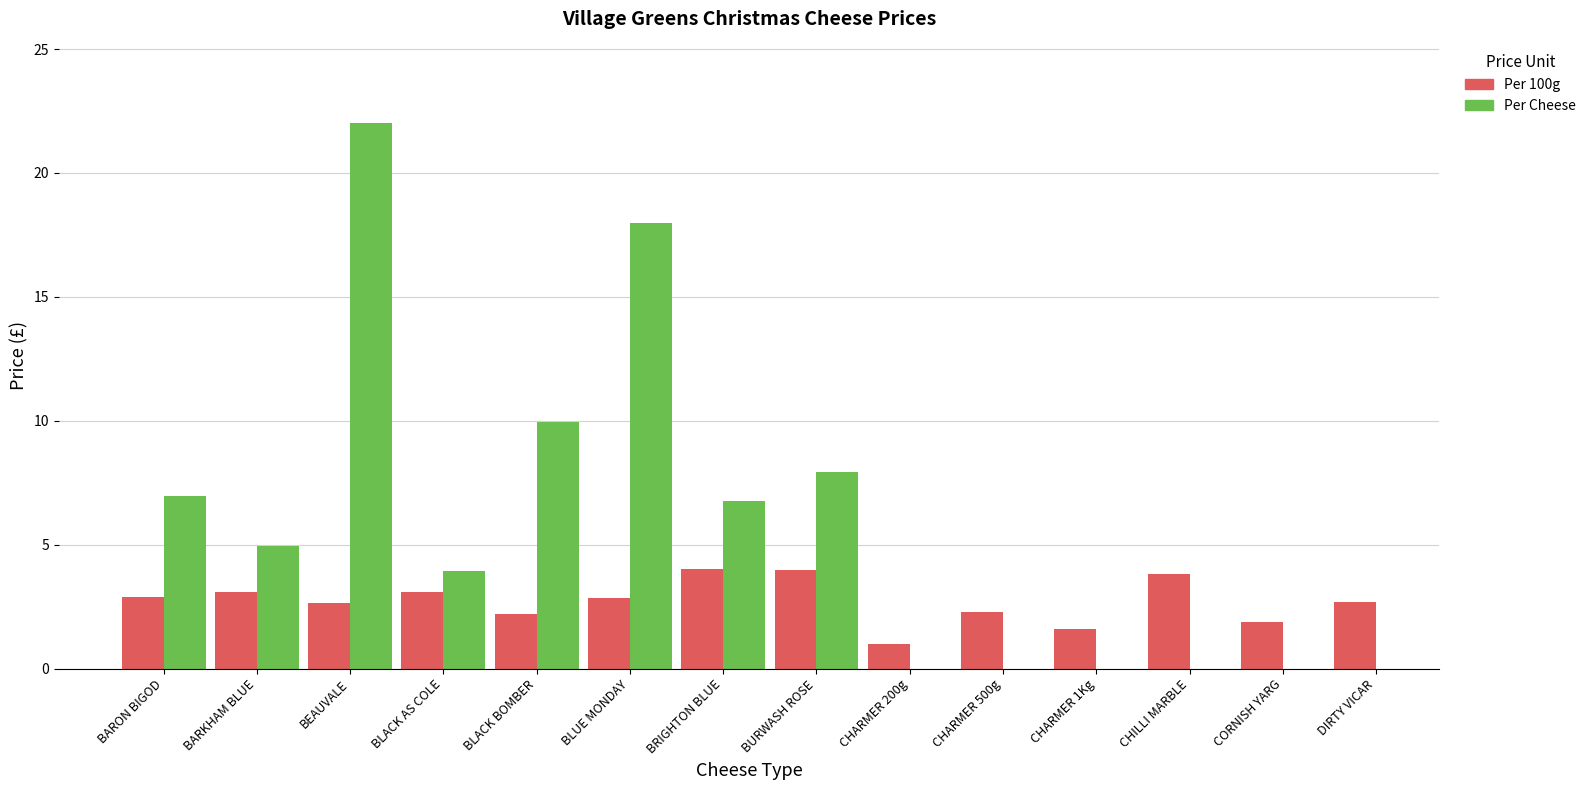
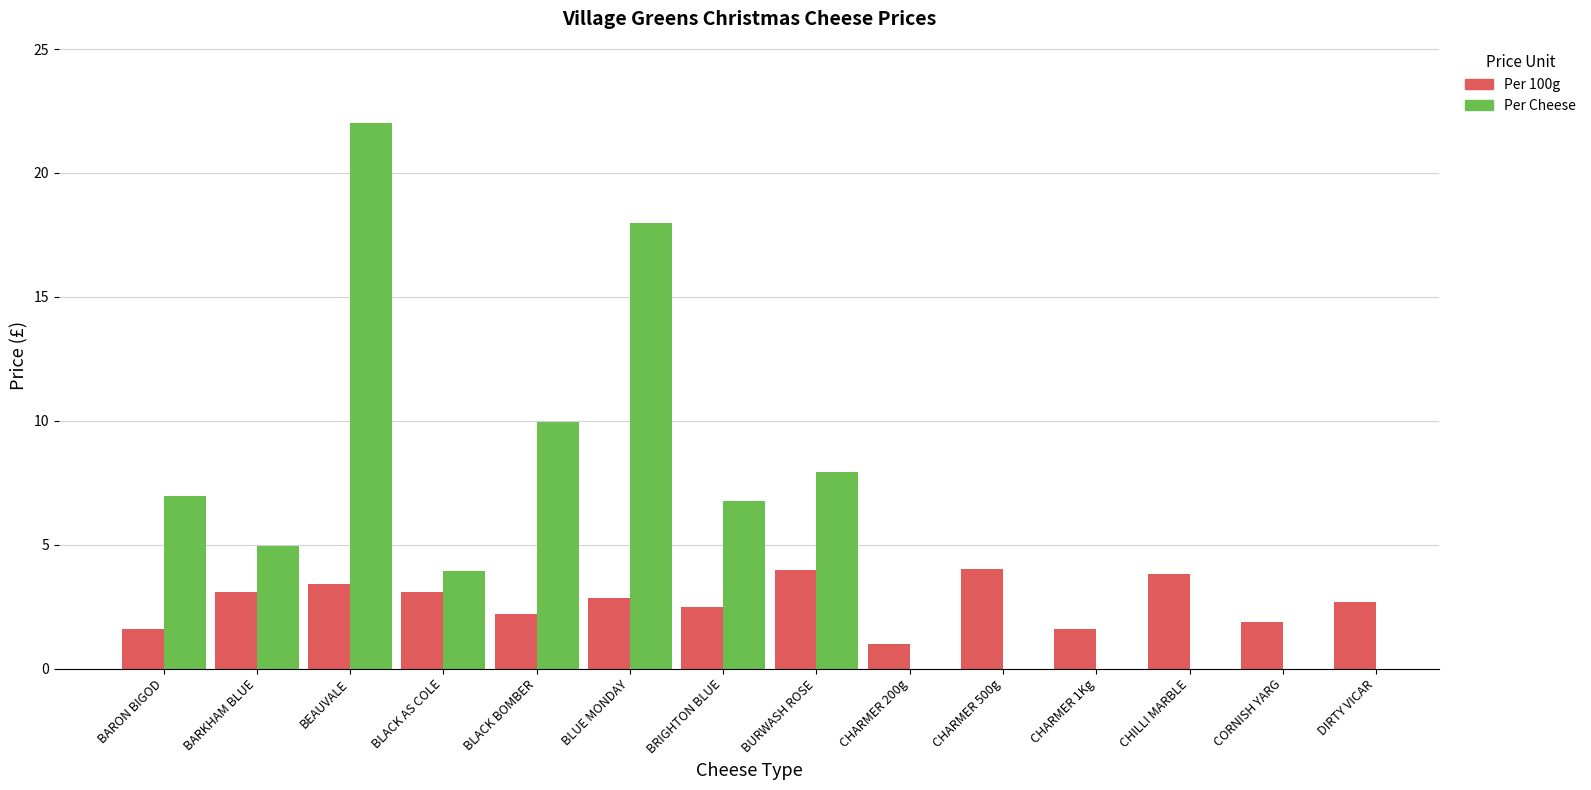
  {
    "Per 100g": {
-     "BARON BIGOD": 2.9,
+     "BARON BIGOD": 1.6,
      "BARKHAM BLUE": 3.1,
-     "BEAUVALE": 2.7,
+     "BEAUVALE": 3.4,
      "BLACK AS COLE": 3.1,
      "BLACK BOMBER": 2.2,
      "BLUE MONDAY": 2.9,
-     "BRIGHTON BLUE": 4.0,
+     "BRIGHTON BLUE": 2.5,
      "BURWASH ROSE": 4.0,
      "CHARMER 200g": 1.0,
-     "CHARMER 500g": 2.3,
+     "CHARMER 500g": 4.0,
      "CHARMER 1Kg": 1.6,
      "CHILLI MARBLE": 3.8,
      "CORNISH YARG": 1.9,
      "DIRTY VICAR": 2.7
    }
  }
